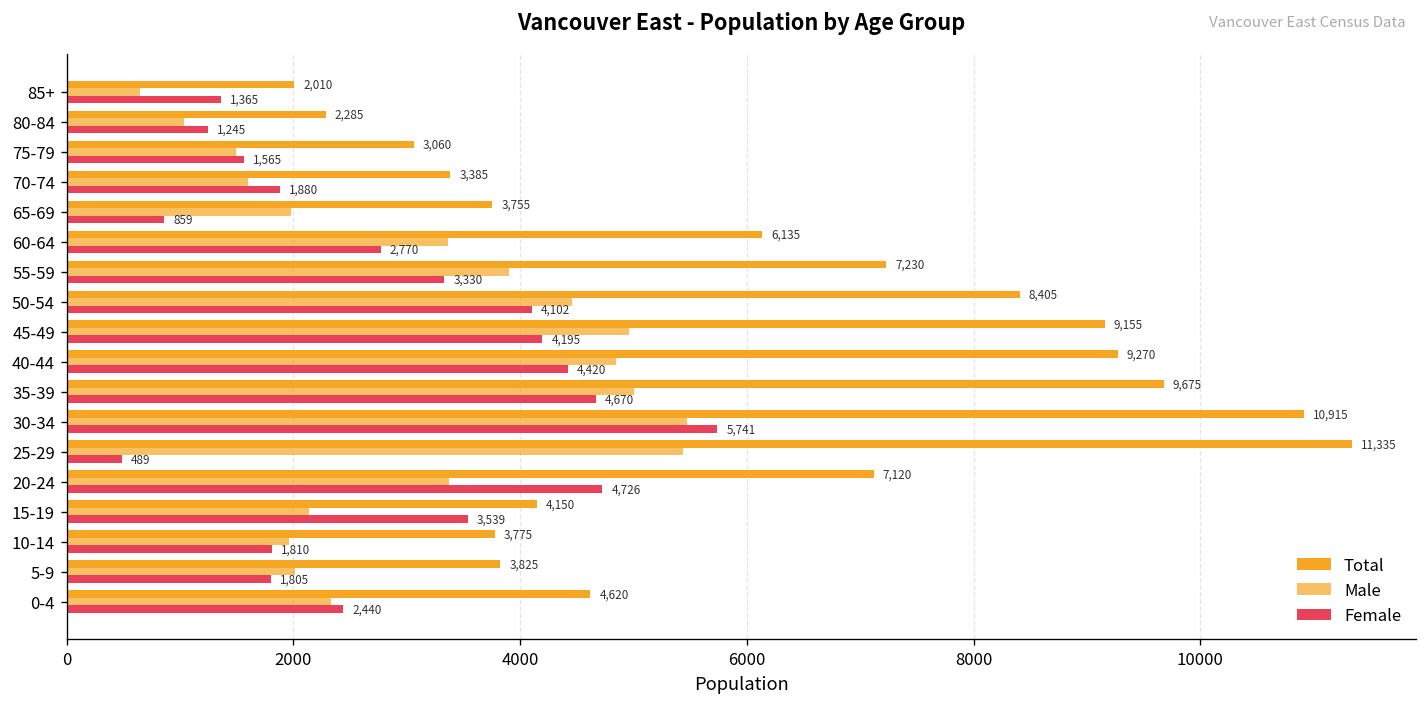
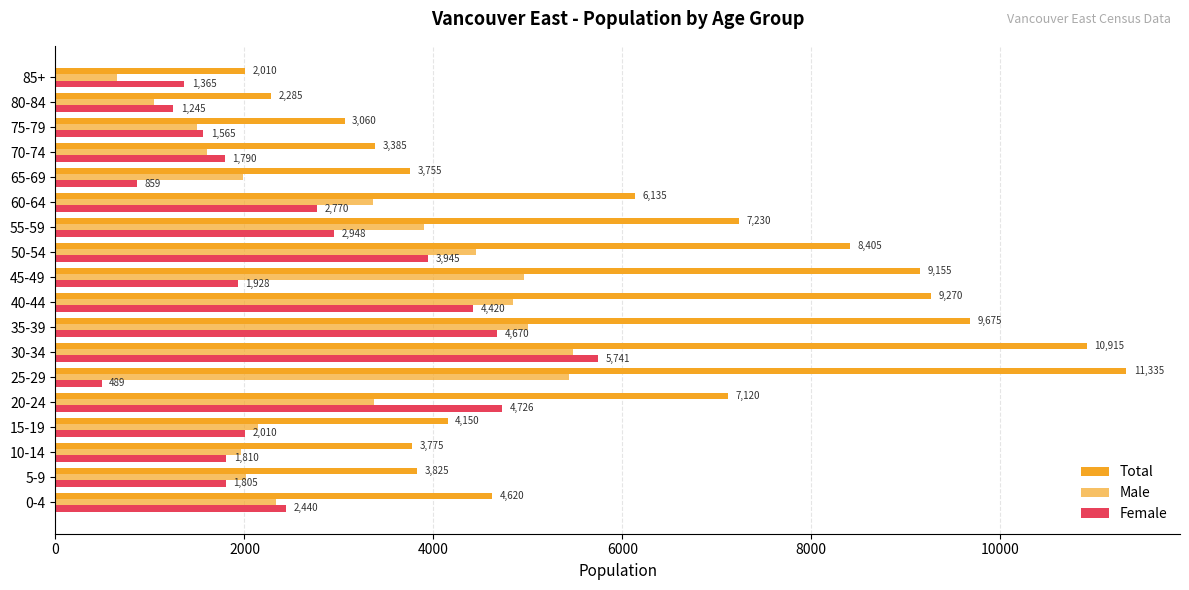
  {
    "Female": {
      "85+": "1,365",
      "80-84": "1,245",
      "75-79": "1,565",
-     "70-74": "1,880",
+     "70-74": "1,790",
      "65-69": "859",
      "60-64": "2,770",
-     "55-59": "3,330",
-     "50-54": "4,102",
-     "45-49": "4,195",
+     "55-59": "2,948",
+     "50-54": "3,945",
+     "45-49": "1,928",
      "40-44": "4,420",
      "35-39": "4,670",
      "30-34": "5,741",
      "25-29": "489",
      "20-24": "4,726",
-     "15-19": "3,539",
+     "15-19": "2,010",
      "10-14": "1,810",
      "5-9": "1,805",
      "0-4": "2,440"
    }
  }
